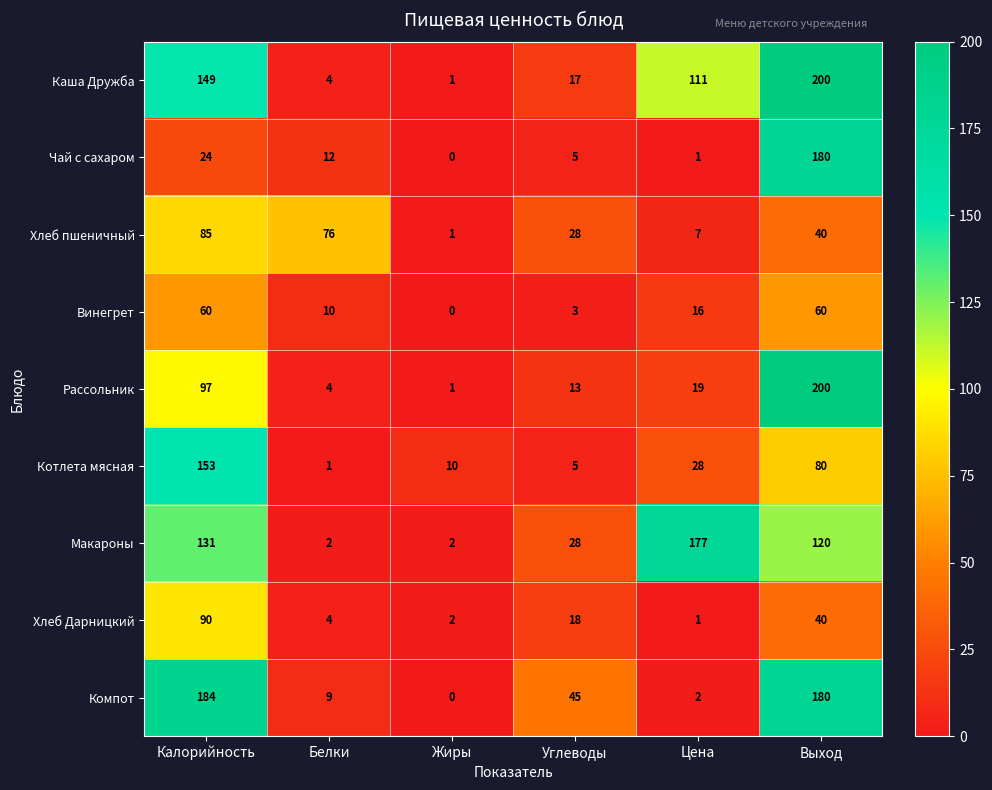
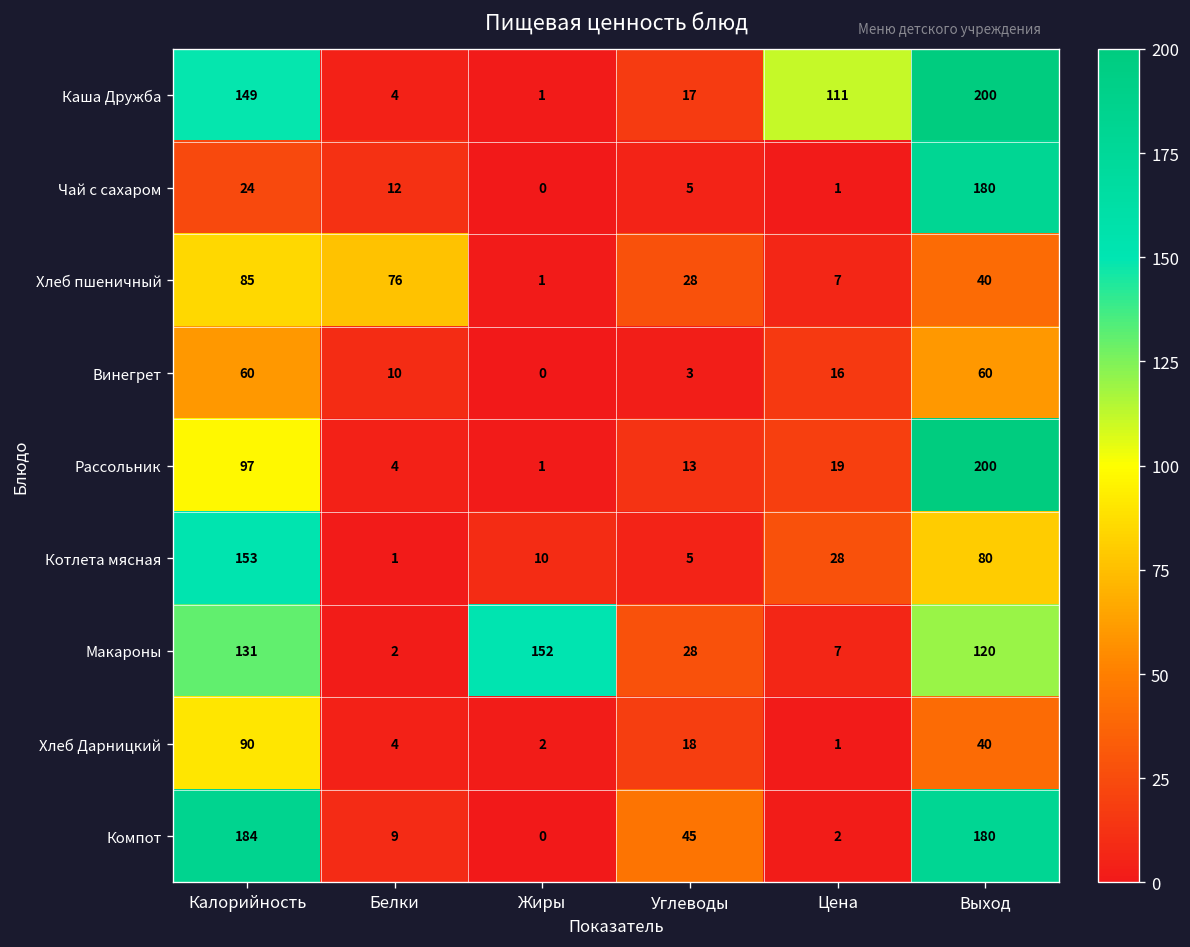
  {
    "Каша Дружба": {
      "Калорийность": 149,
      "Белки": 4,
      "Жиры": 1,
      "Углеводы": 17,
      "Цена": 111,
      "Выход": 200
    },
    "Чай с сахаром": {
      "Калорийность": 24,
      "Белки": 12,
      "Жиры": 0,
      "Углеводы": 5,
      "Цена": 1,
      "Выход": 180
    },
    "Хлеб пшеничный": {
      "Калорийность": 85,
      "Белки": 76,
      "Жиры": 1,
      "Углеводы": 28,
      "Цена": 7,
      "Выход": 40
    },
    "Винегрет": {
      "Калорийность": 60,
      "Белки": 10,
      "Жиры": 0,
      "Углеводы": 3,
      "Цена": 16,
      "Выход": 60
    },
    "Рассольник": {
      "Калорийность": 97,
      "Белки": 4,
      "Жиры": 1,
      "Углеводы": 13,
      "Цена": 19,
      "Выход": 200
    },
    "Котлета мясная": {
      "Калорийность": 153,
      "Белки": 1,
      "Жиры": 10,
      "Углеводы": 5,
      "Цена": 28,
      "Выход": 80
    },
    "Макароны": {
      "Калорийность": 131,
      "Белки": 2,
-     "Жиры": 2,
+     "Жиры": 152,
      "Углеводы": 28,
-     "Цена": 177,
+     "Цена": 7,
      "Выход": 120
    },
    "Хлеб Дарницкий": {
      "Калорийность": 90,
      "Белки": 4,
      "Жиры": 2,
      "Углеводы": 18,
      "Цена": 1,
      "Выход": 40
    },
    "Компот": {
      "Калорийность": 184,
      "Белки": 9,
      "Жиры": 0,
      "Углеводы": 45,
      "Цена": 2,
      "Выход": 180
    }
  }
